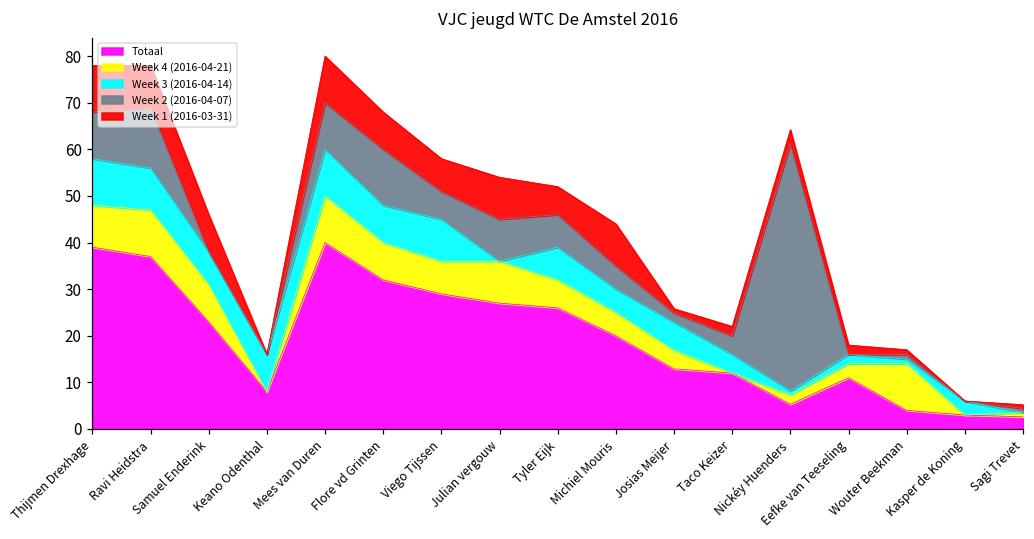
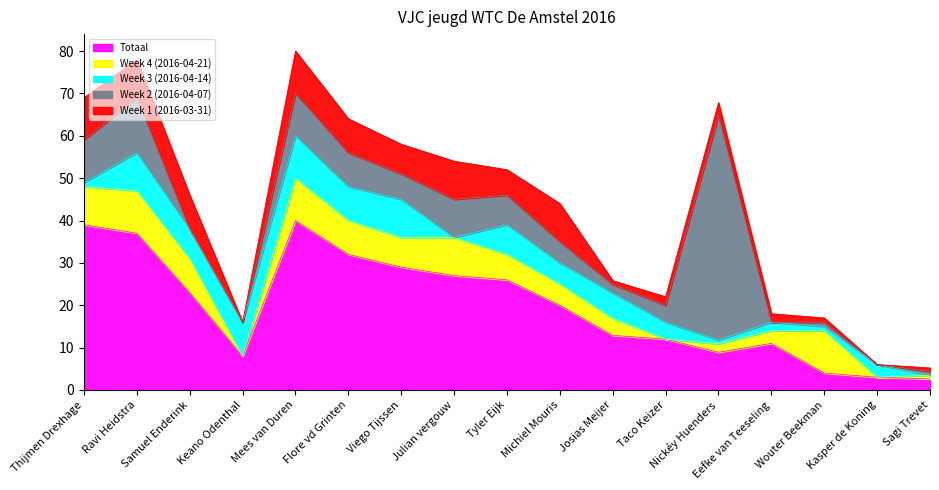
  {
    "Totaal": {
      "Thijmen Drexhage": 39,
      "Ravi Heidstra": 37,
      "Samuel Enderink": 23,
      "Mees van Duren": 40,
      "Flore vd Grinten": 32,
      "Viego Tijssen": 29,
      "Julian vergouw": 27,
      "Tyler Eijk": 26,
      "Michiel Mouris": 20,
      "Josias Meijer": 13,
-     "Nickéy Huenders": 5,
+     "Nickéy Huenders": 9,
      "Eefke van Teeseling": 11,
      "Wouter Beekman": 4,
      "Sagi Trevet": 3
    },
    "Week 4 (2016-04-21)": {
      "Thijmen Drexhage": 9,
      "Ravi Heidstra": 10,
      "Samuel Enderink": 8,
      "Mees van Duren": 10,
      "Flore vd Grinten": 8,
      "Viego Tijssen": 7,
      "Tyler Eijk": 6,
      "Michiel Mouris": 5,
      "Josias Meijer": 4,
      "Nickéy Huenders": 2,
      "Eefke van Teeseling": 3,
      "Wouter Beekman": 10
    },
    "Week 3 (2016-04-14)": {
-     "Thijmen Drexhage": 10,
+     "Thijmen Drexhage": 1,
      "Ravi Heidstra": 9,
      "Mees van Duren": 10,
      "Flore vd Grinten": 8,
      "Viego Tijssen": 9,
      "Tyler Eijk": 7,
      "Michiel Mouris": 5,
      "Josias Meijer": 6,
      "Taco Keizer": 4,
      "Nickéy Huenders": 1,
      "Wouter Beekman": 1
    },
    "Week 2 (2016-04-07)": {
      "Thijmen Drexhage": 10,
      "Mees van Duren": 10,
-     "Flore vd Grinten": 12,
+     "Flore vd Grinten": 8,
      "Viego Tijssen": 6,
      "Julian vergouw": 9,
      "Tyler Eijk": 7,
      "Michiel Mouris": 5,
      "Josias Meijer": 2,
      "Taco Keizer": 4,
      "Nickéy Huenders": 53,
      "Wouter Beekman": 1,
      "Sagi Trevet": 1
    },
    "Week 1 (2016-03-31)": {
      "Thijmen Drexhage": 10,
      "Samuel Enderink": 8,
      "Mees van Duren": 10,
      "Flore vd Grinten": 8,
      "Viego Tijssen": 7,
      "Julian vergouw": 9,
      "Tyler Eijk": 6,
      "Michiel Mouris": 9,
      "Josias Meijer": 1,
      "Taco Keizer": 2,
      "Nickéy Huenders": 3,
      "Eefke van Teeseling": 2,
      "Wouter Beekman": 1,
      "Sagi Trevet": 1
    }
  }
